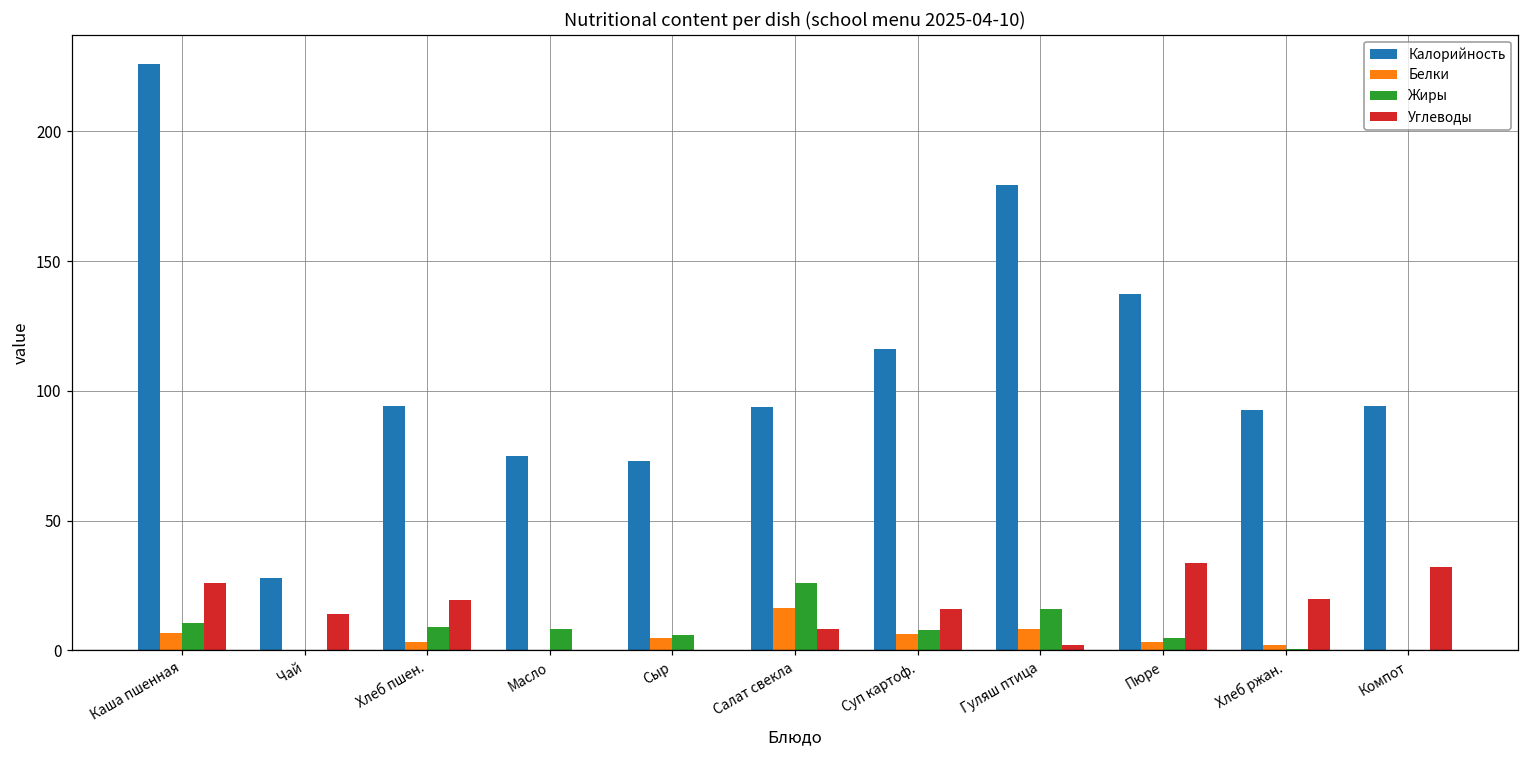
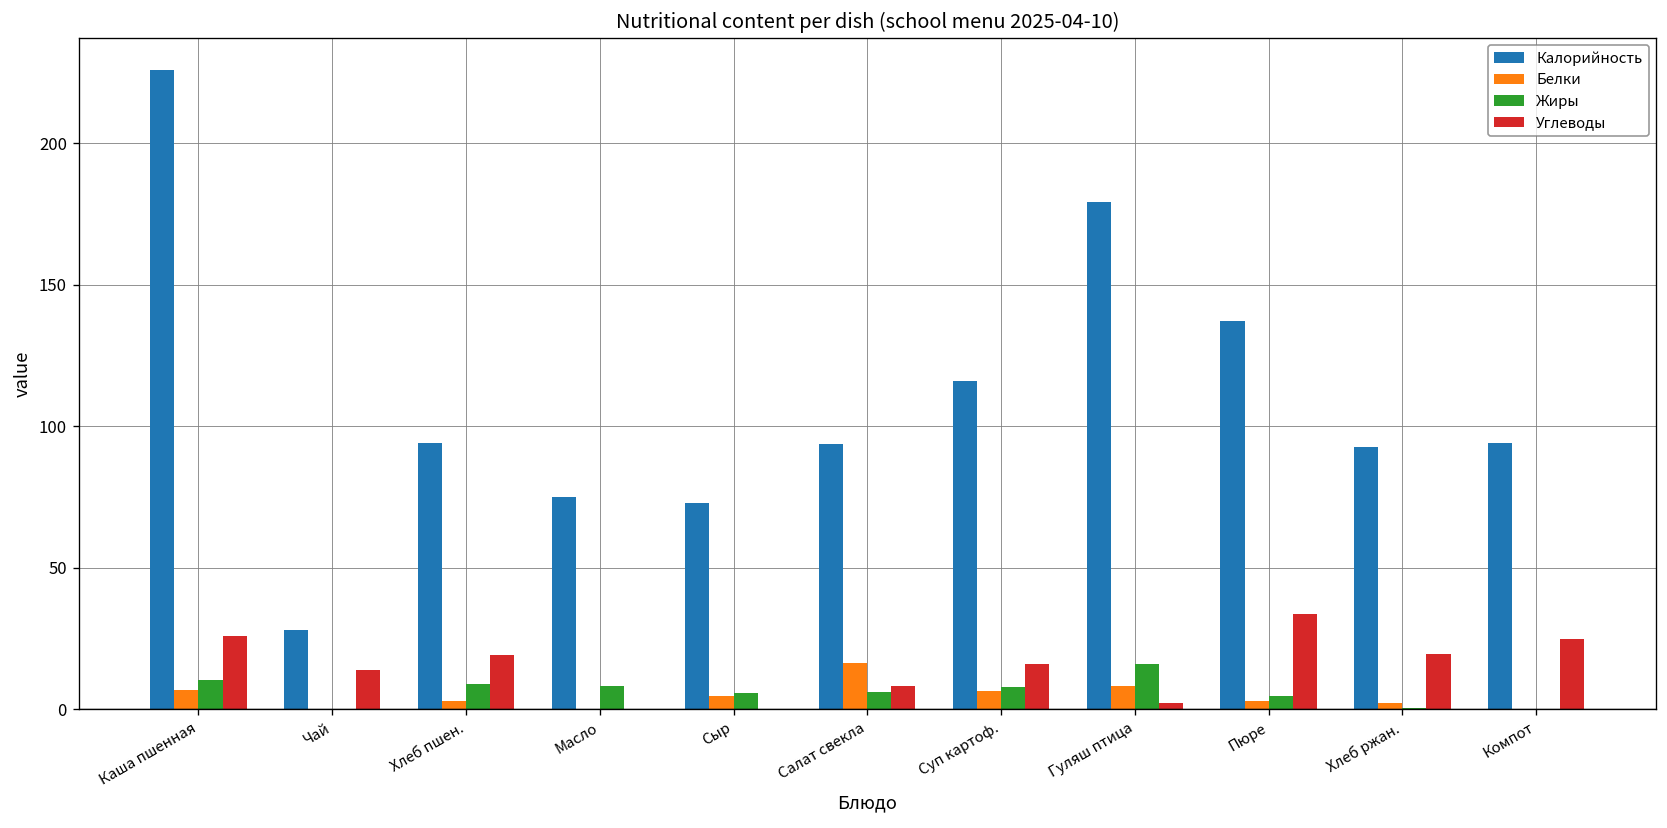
  {
    "Калорийность": {
      "Каша пшенная": 226,
      "Чай": 28,
      "Хлеб пшен.": 94,
      "Масло": 75,
      "Сыр": 73,
      "Салат свекла": 94,
      "Суп картоф.": 116,
      "Гуляш птица": 179,
      "Пюре": 137,
      "Хлеб ржан.": 93,
      "Компот": 94
    },
    "Белки": {
      "Каша пшенная": 7,
      "Хлеб пшен.": 3,
      "Масло": 0,
      "Сыр": 5,
      "Салат свекла": 16,
      "Суп картоф.": 6,
      "Гуляш птица": 8,
      "Пюре": 3,
      "Хлеб ржан.": 2
    },
    "Жиры": {
      "Каша пшенная": 10,
      "Чай": 0,
      "Хлеб пшен.": 9,
      "Масло": 8,
      "Сыр": 6,
-     "Салат свекла": 26,
+     "Салат свекла": 6,
      "Суп картоф.": 8,
      "Гуляш птица": 16,
      "Пюре": 5,
      "Компот": 0
    },
    "Углеводы": {
      "Каша пшенная": 26,
      "Чай": 14,
      "Хлеб пшен.": 19,
      "Сыр": 0,
      "Салат свекла": 8,
      "Суп картоф.": 16,
      "Гуляш птица": 2,
      "Пюре": 34,
      "Хлеб ржан.": 20,
-     "Компот": 32
+     "Компот": 25
    }
  }
